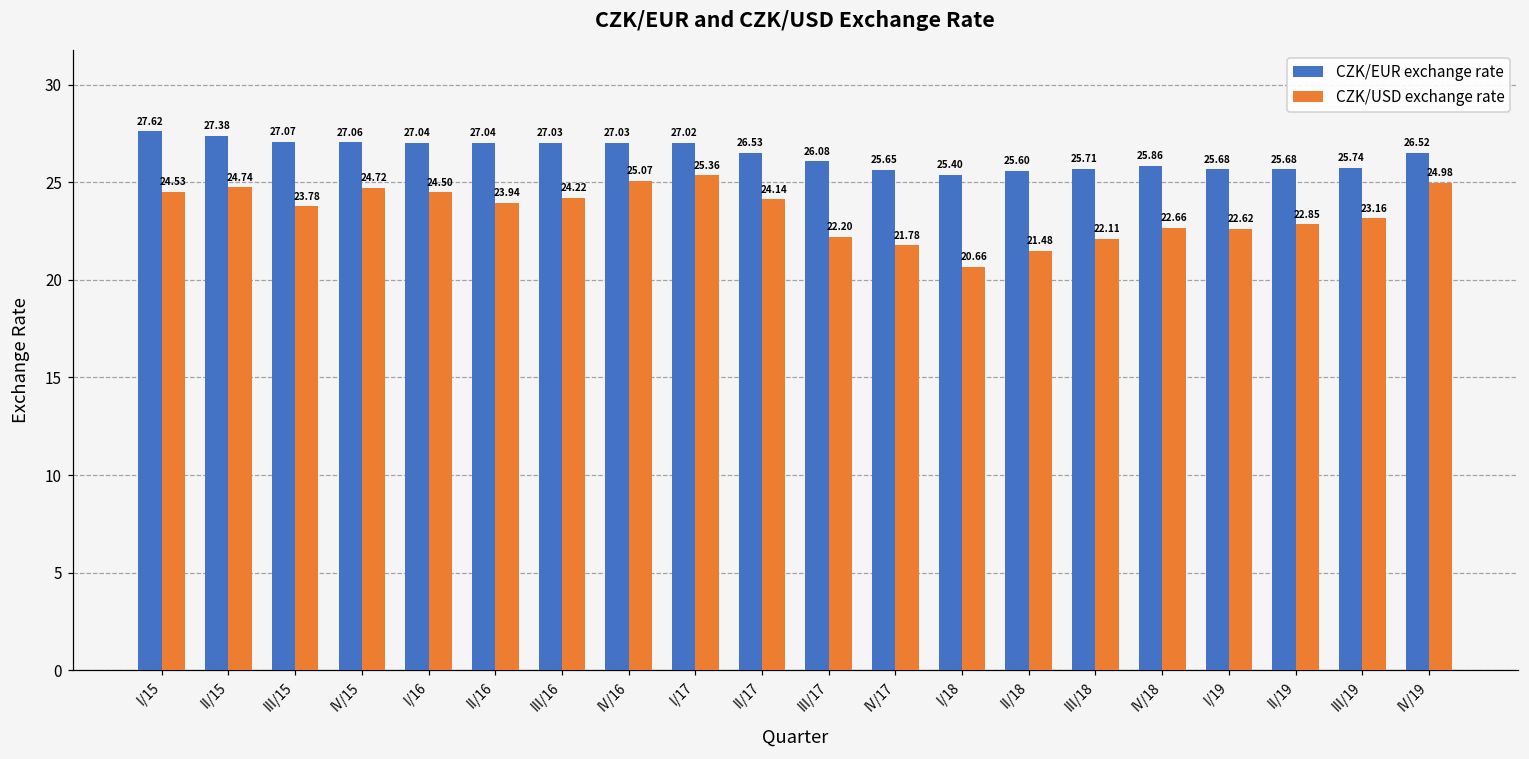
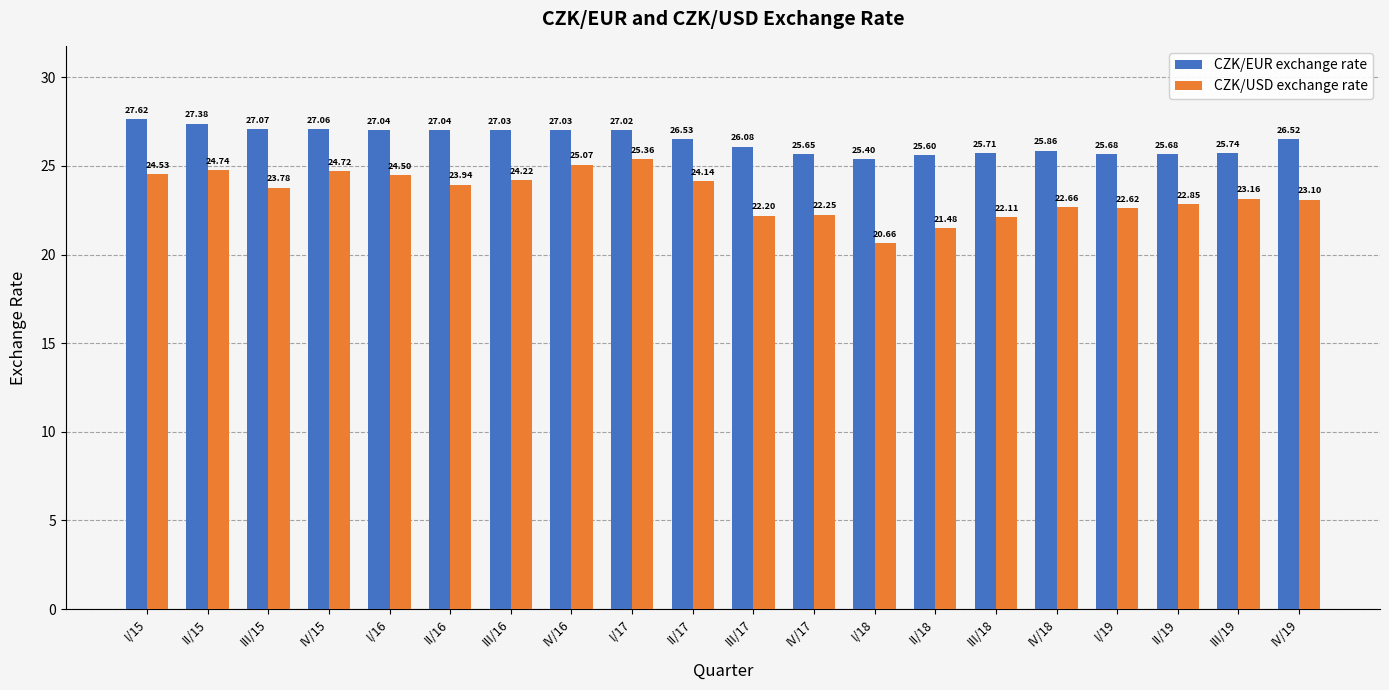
  {
    "CZK/EUR exchange rate": {
      "I/15": 27.62,
      "II/15": 27.38,
      "III/15": 27.07,
      "IV/15": 27.06,
      "I/16": 27.04,
      "II/16": 27.04,
      "III/16": 27.03,
      "IV/16": 27.03,
      "I/17": 27.02,
      "II/17": 26.53,
      "III/17": 26.08,
      "IV/17": 25.65,
      "I/18": 25.40,
      "II/18": 25.60,
      "III/18": 25.71,
      "IV/18": 25.86,
      "I/19": 25.68,
      "II/19": 25.68,
      "III/19": 25.74,
      "IV/19": 26.52
    },
    "CZK/USD exchange rate": {
      "I/15": 24.53,
      "II/15": 24.74,
      "III/15": 23.78,
      "IV/15": 24.72,
      "I/16": 24.50,
      "II/16": 23.94,
      "III/16": 24.22,
      "IV/16": 25.07,
      "I/17": 25.36,
      "II/17": 24.14,
      "III/17": 22.20,
-     "IV/17": 21.78,
+     "IV/17": 22.25,
      "I/18": 20.66,
      "II/18": 21.48,
      "III/18": 22.11,
      "IV/18": 22.66,
      "I/19": 22.62,
      "II/19": 22.85,
      "III/19": 23.16,
-     "IV/19": 24.98
+     "IV/19": 23.10
    }
  }
